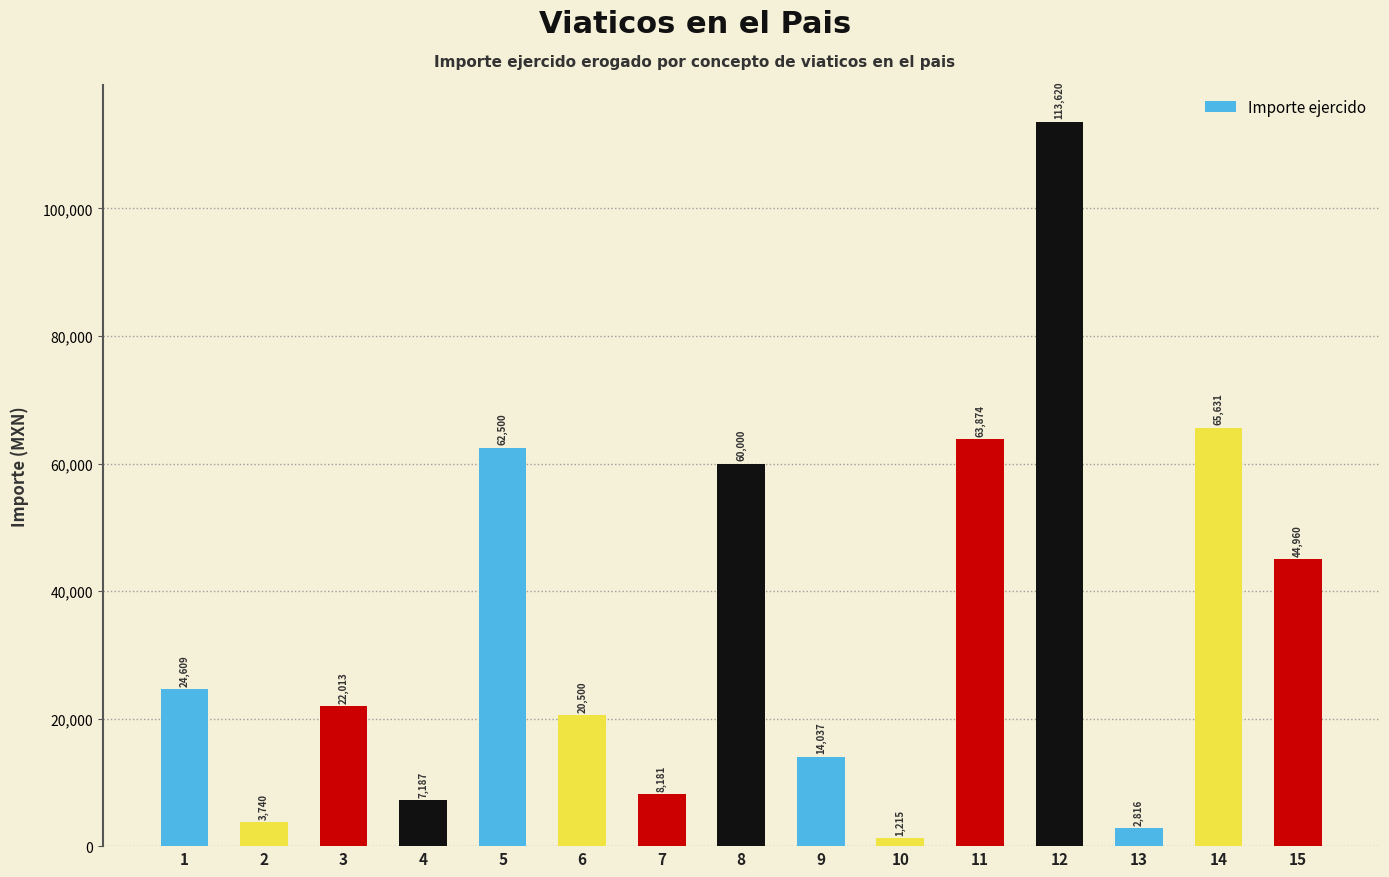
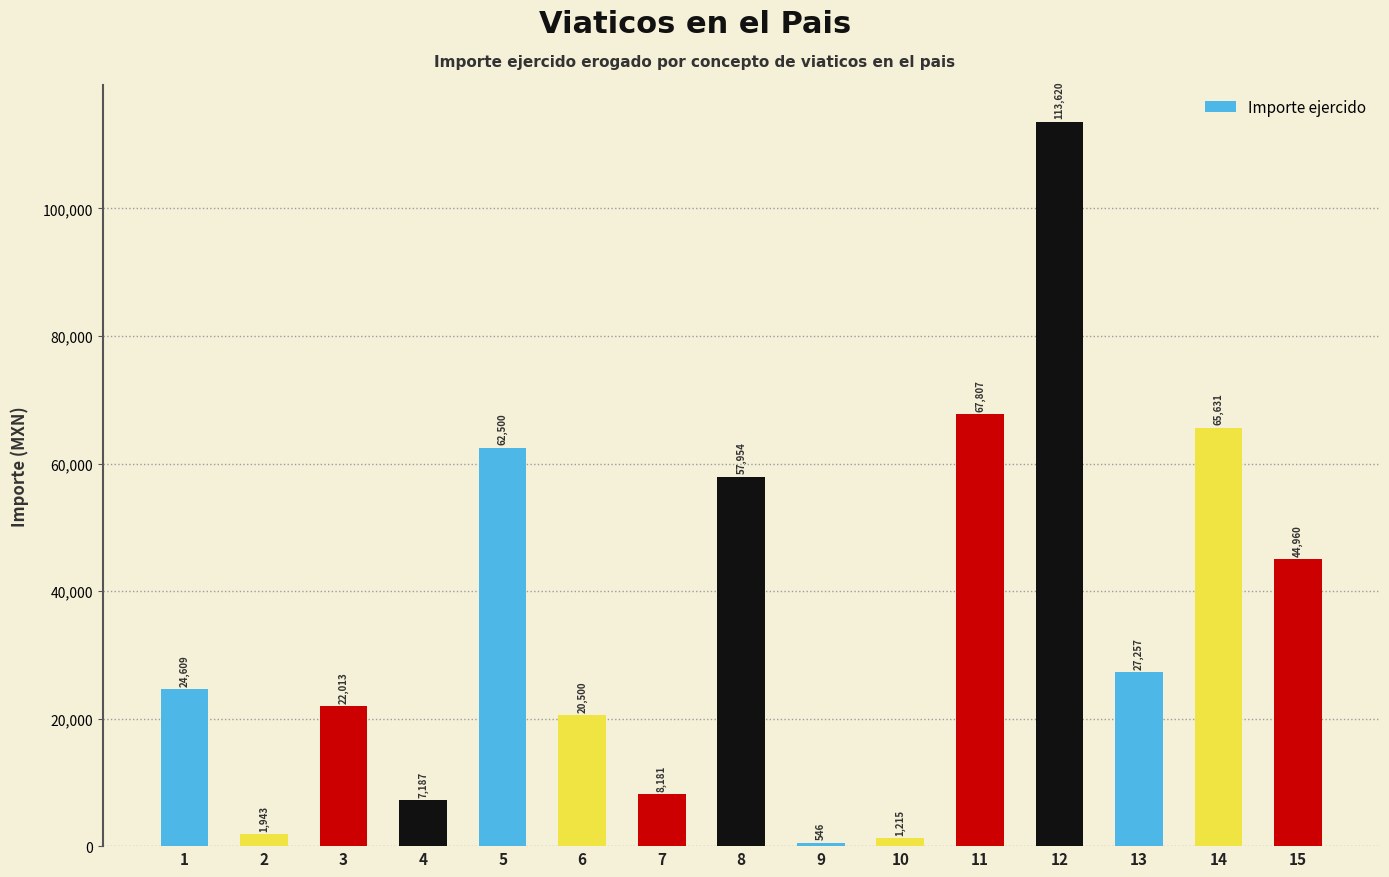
  {
    "1": "24,609",
-   "2": "3,740",
+   "2": "1,943",
    "3": "22,013",
    "4": "7,187",
    "5": "62,500",
    "6": "20,500",
    "7": "8,181",
-   "8": "60,000",
-   "9": "14,037",
+   "8": "57,954",
+   "9": "546",
    "10": "1,215",
-   "11": "63,874",
+   "11": "67,807",
    "12": "113,620",
-   "13": "2,816",
+   "13": "27,257",
    "14": "65,631",
    "15": "44,960"
  }
